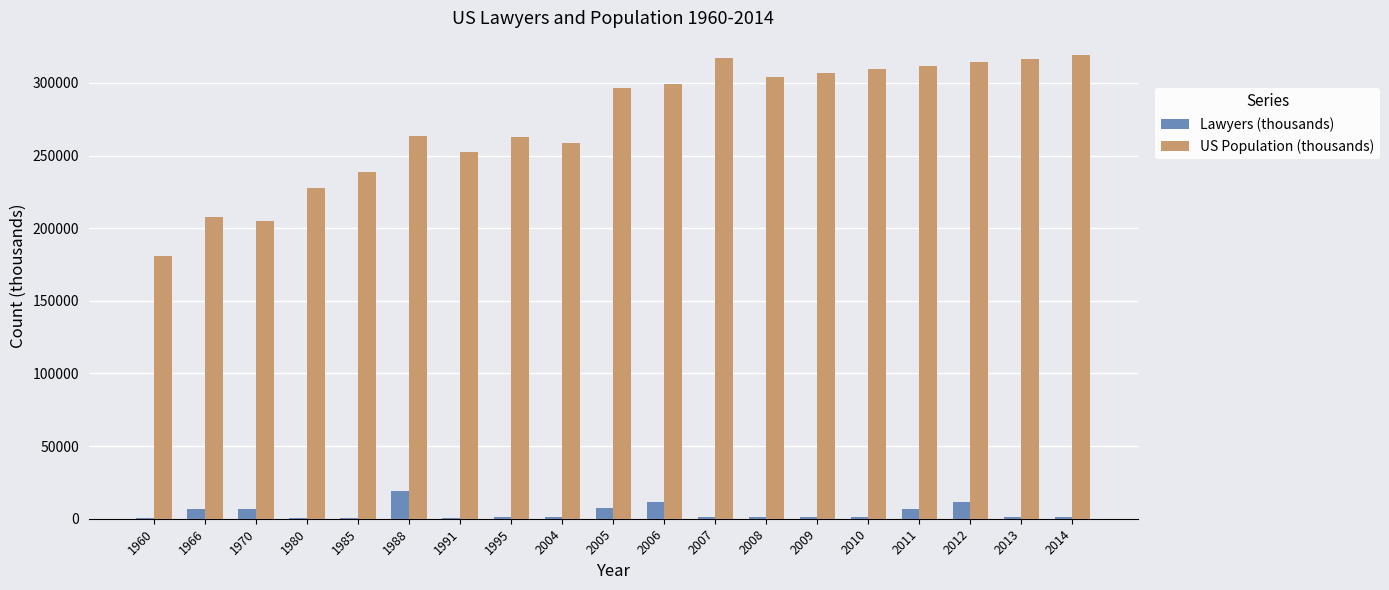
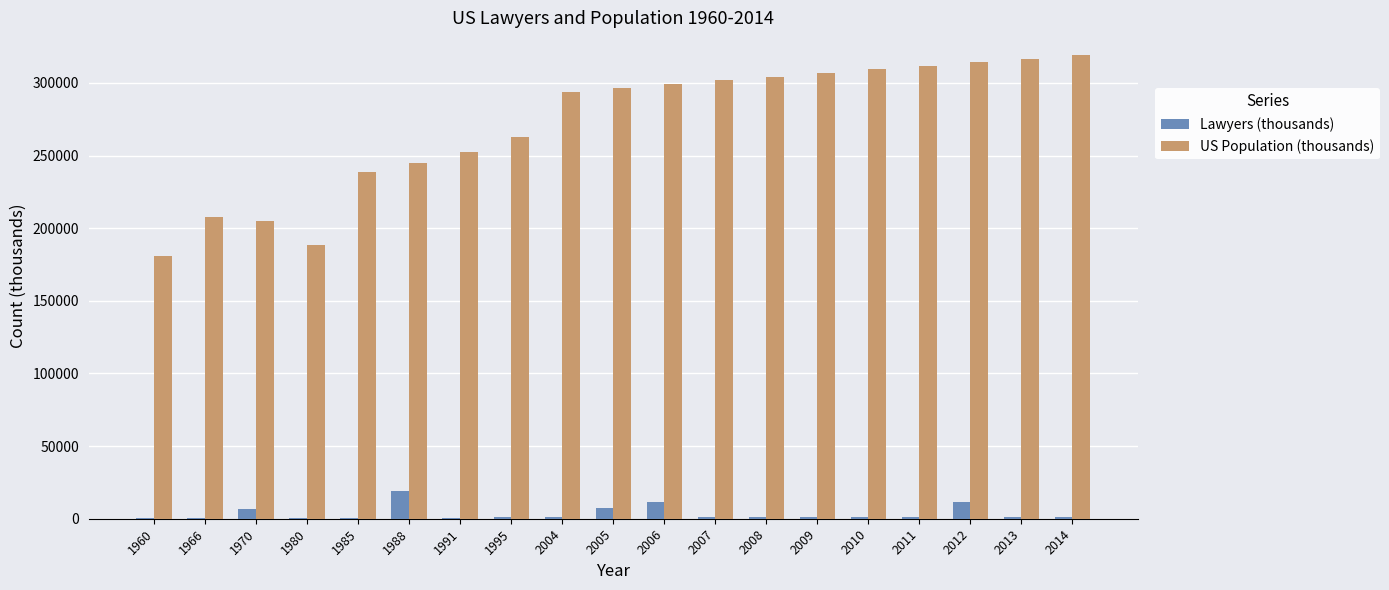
  {
    "Lawyers (thousands)": {
-     "1966": 6000,
+     "1966": 0,
      "1970": 7000,
      "1988": 19000,
      "2005": 7000,
      "2006": 12000,
-     "2011": 7000,
+     "2011": 1000,
      "2012": 11000
    },
    "US Population (thousands)": {
      "1960": 181000,
      "1966": 208000,
      "1970": 205000,
-     "1980": 228000,
+     "1980": 188000,
      "1985": 238000,
-     "1988": 263000,
+     "1988": 245000,
      "1991": 253000,
      "1995": 263000,
-     "2004": 259000,
+     "2004": 294000,
      "2005": 296000,
      "2006": 299000,
-     "2007": 317000,
+     "2007": 302000,
      "2008": 304000,
      "2009": 307000,
      "2010": 309000,
      "2011": 312000,
      "2012": 314000,
      "2013": 316000,
      "2014": 319000
    }
  }
